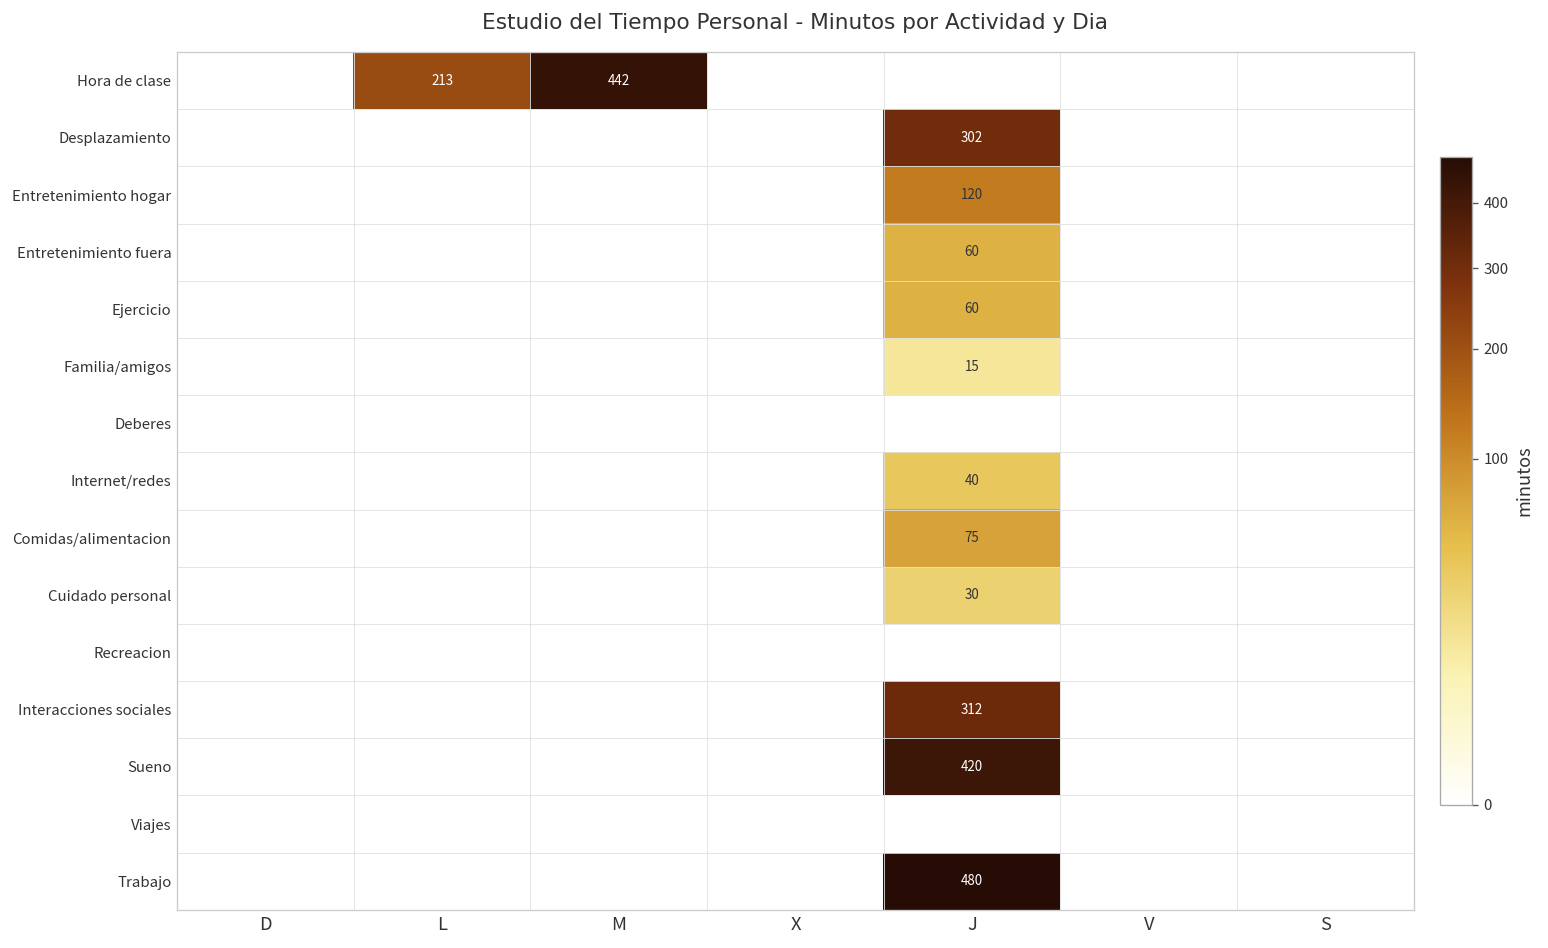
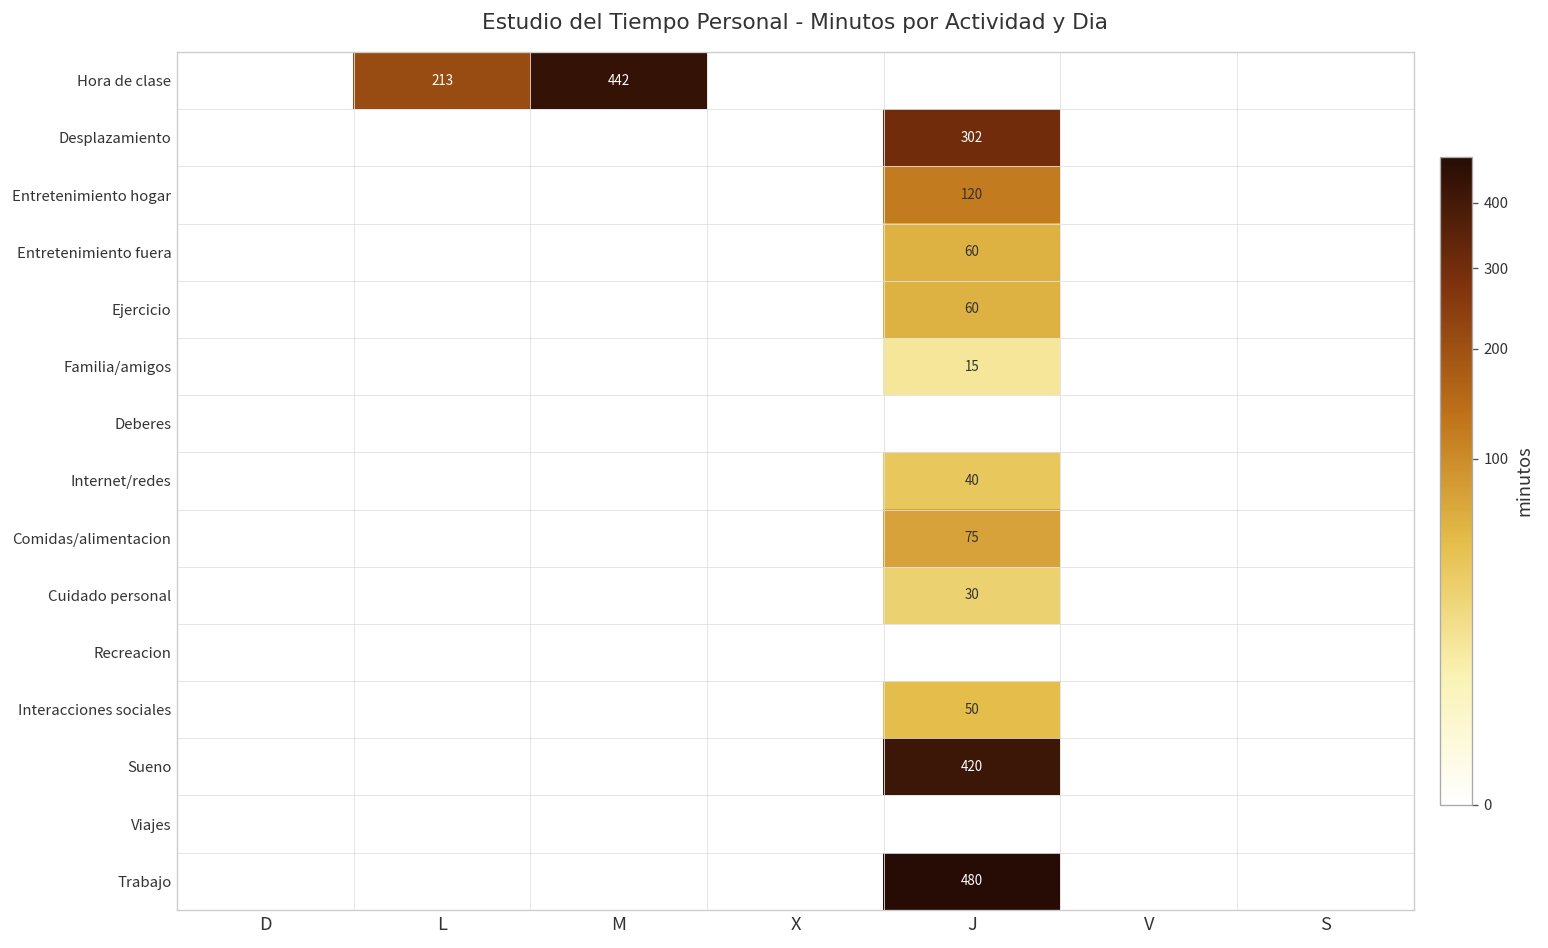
  {
    "Hora de clase": {
      "L": 213,
      "M": 442
    },
    "Desplazamiento": {
      "J": 302
    },
    "Entretenimiento hogar": {
      "J": 120
    },
    "Entretenimiento fuera": {
      "J": 60
    },
    "Ejercicio": {
      "J": 60
    },
    "Familia/amigos": {
      "J": 15
    },
    "Internet/redes": {
      "J": 40
    },
    "Comidas/alimentacion": {
      "J": 75
    },
    "Cuidado personal": {
      "J": 30
    },
    "Interacciones sociales": {
-     "J": 312
+     "J": 50
    },
    "Sueno": {
      "J": 420
    },
    "Trabajo": {
      "J": 480
    }
  }
